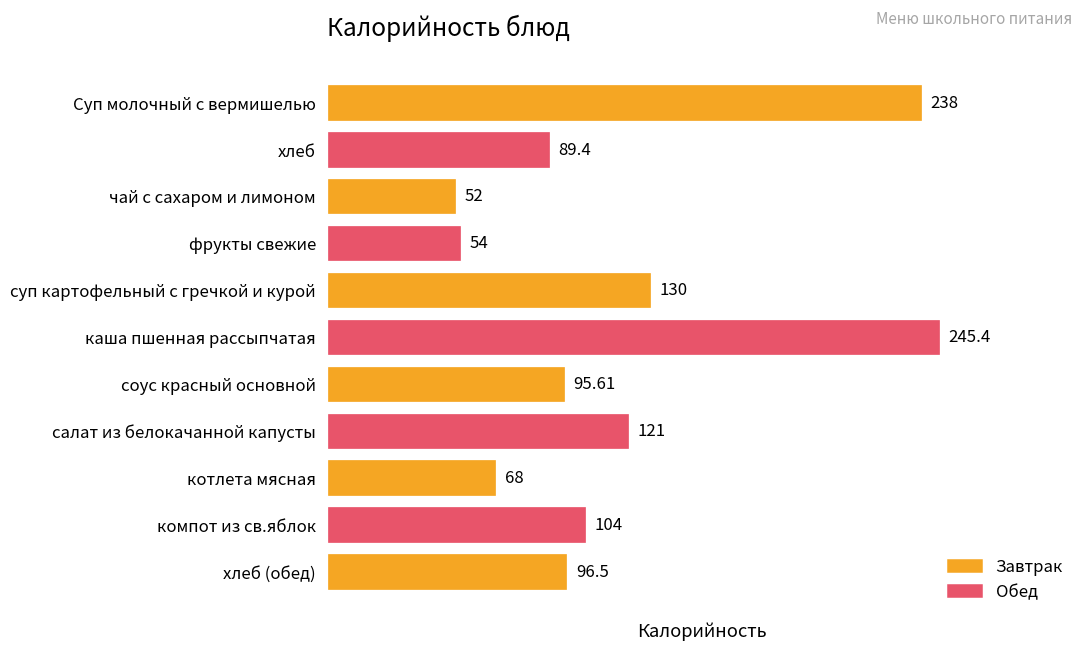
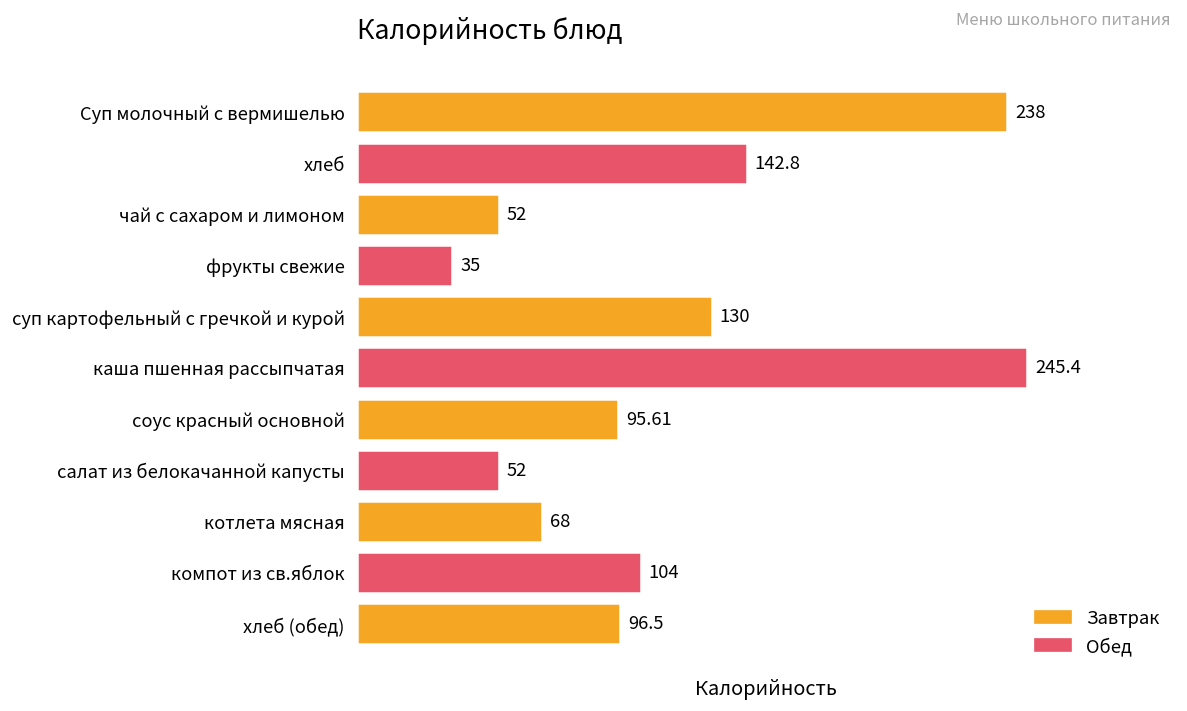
  {
    "Суп молочный с вермишелью": 238,
-   "хлеб": 89.4,
+   "хлеб": 142.8,
    "чай с сахаром и лимоном": 52,
-   "фрукты свежие": 54,
+   "фрукты свежие": 35,
    "суп картофельный с гречкой и курой": 130,
    "каша пшенная рассыпчатая": 245.4,
    "соус красный основной": 95.61,
-   "салат из белокачанной капусты": 121,
+   "салат из белокачанной капусты": 52,
    "котлета мясная": 68,
    "компот из св.яблок": 104,
    "хлеб (обед)": 96.5
  }
